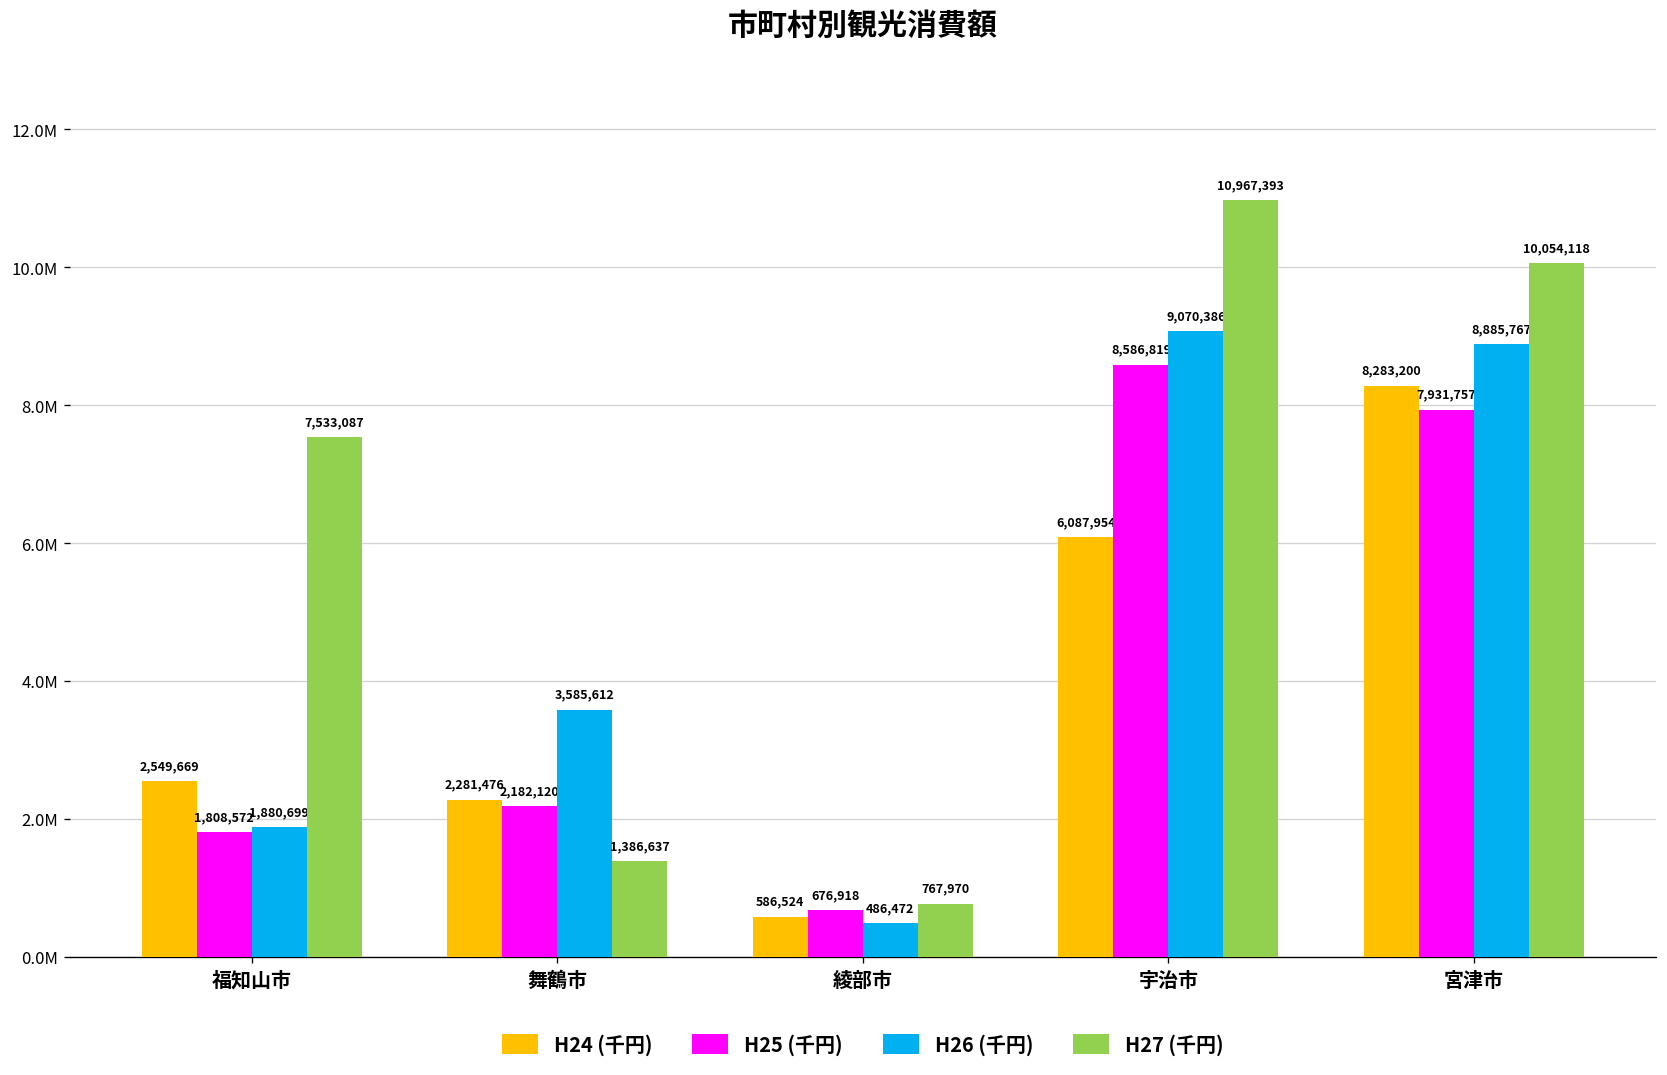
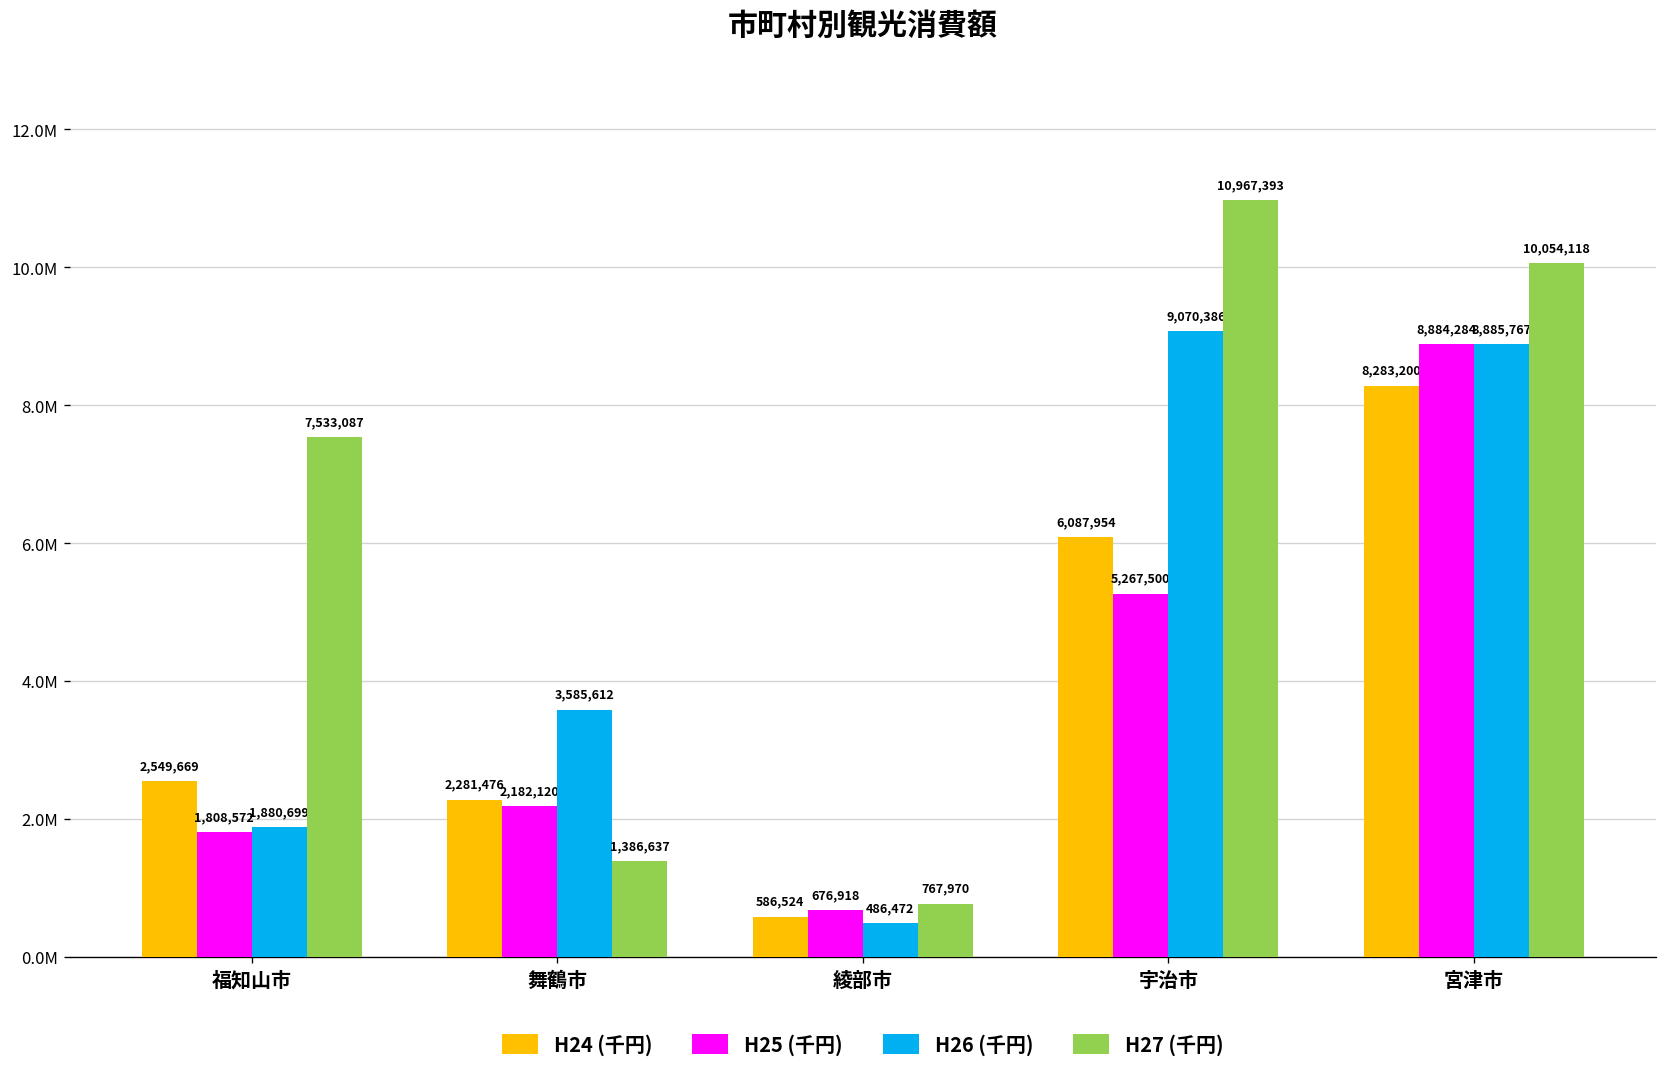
  {
    "H24 (千円)": {
      "福知山市": "2,549,669",
      "舞鶴市": "2,281,476",
      "綾部市": "586,524",
      "宇治市": "6,087,954",
      "宮津市": "8,283,200"
    },
    "H25 (千円)": {
      "福知山市": "1,808,572",
      "舞鶴市": "2,182,120",
      "綾部市": "676,918",
-     "宇治市": "8,586,819",
-     "宮津市": "7,931,757"
+     "宇治市": "5,267,500",
+     "宮津市": "8,884,284"
    },
    "H26 (千円)": {
      "福知山市": "1,880,699",
      "舞鶴市": "3,585,612",
      "綾部市": "486,472",
      "宇治市": "9,070,386",
      "宮津市": "8,885,767"
    },
    "H27 (千円)": {
      "福知山市": "7,533,087",
      "舞鶴市": "1,386,637",
      "綾部市": "767,970",
      "宇治市": "10,967,393",
      "宮津市": "10,054,118"
    }
  }
